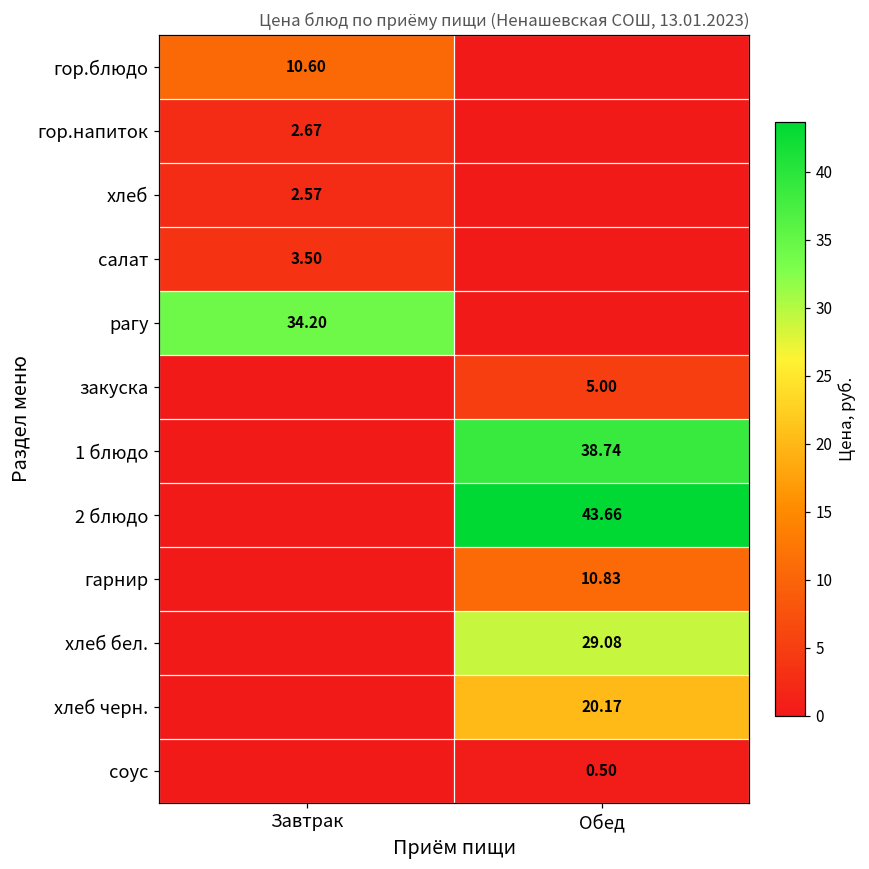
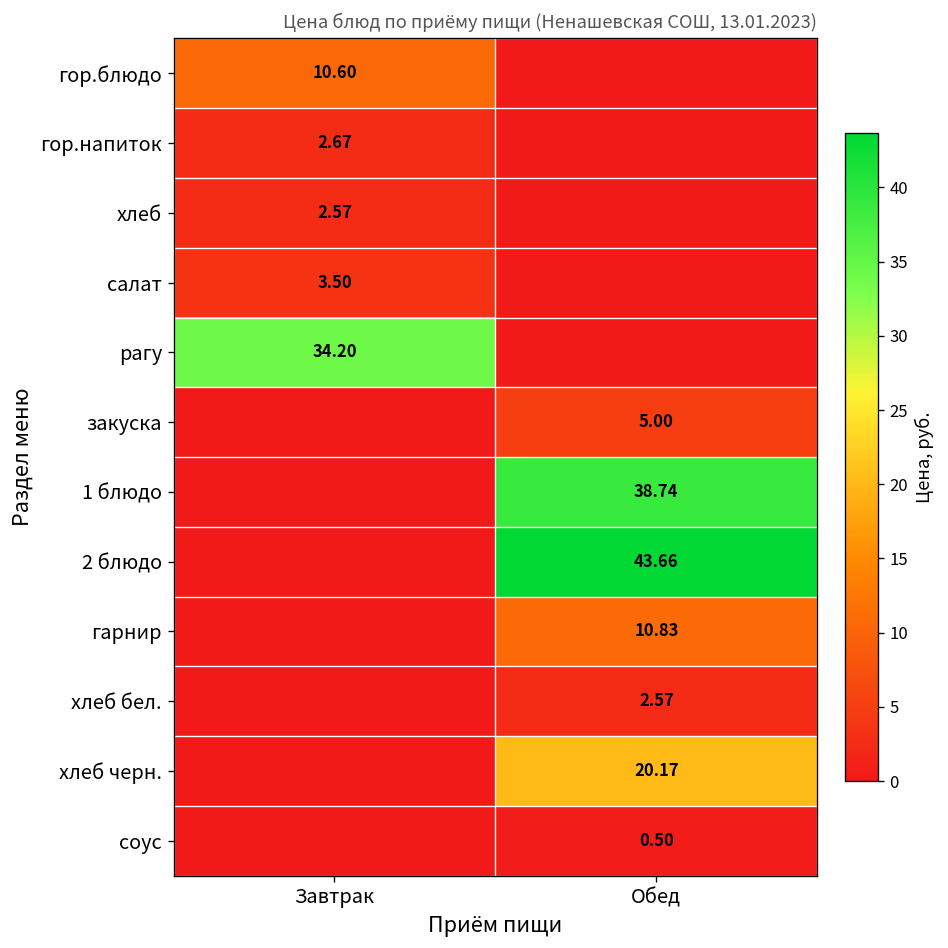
  {
    "гор.блюдо": {
      "Завтрак": 10.60
    },
    "гор.напиток": {
      "Завтрак": 2.67
    },
    "хлеб": {
      "Завтрак": 2.57
    },
    "салат": {
      "Завтрак": 3.50
    },
    "рагу": {
      "Завтрак": 34.20
    },
    "закуска": {
      "Обед": 5.00
    },
    "1 блюдо": {
      "Обед": 38.74
    },
    "2 блюдо": {
      "Обед": 43.66
    },
    "гарнир": {
      "Обед": 10.83
    },
    "хлеб бел.": {
-     "Обед": 29.08
+     "Обед": 2.57
    },
    "хлеб черн.": {
      "Обед": 20.17
    },
    "соус": {
      "Обед": 0.50
    }
  }
